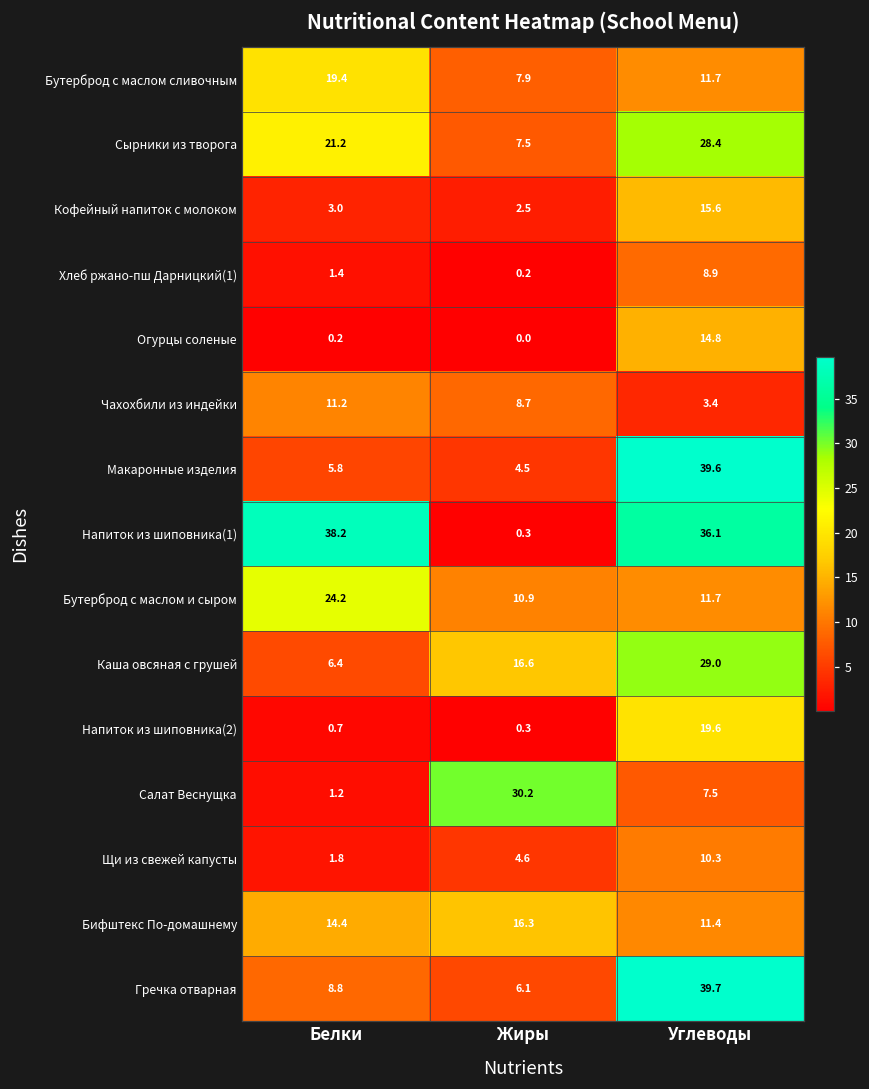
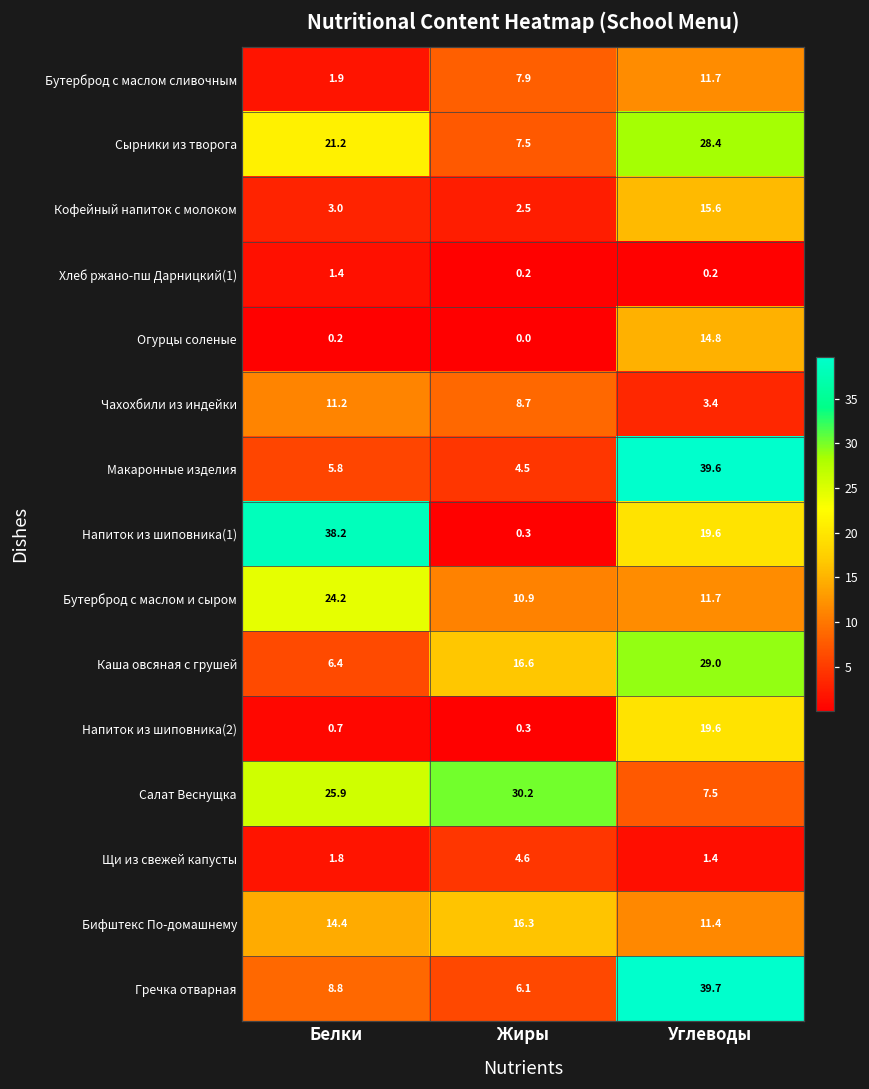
  {
    "Бутерброд с маслом сливочным": {
-     "Белки": 19.4,
+     "Белки": 1.9,
      "Жиры": 7.9,
      "Углеводы": 11.7
    },
    "Сырники из творога": {
      "Белки": 21.2,
      "Жиры": 7.5,
      "Углеводы": 28.4
    },
    "Кофейный напиток с молоком": {
      "Белки": 3.0,
      "Жиры": 2.5,
      "Углеводы": 15.6
    },
    "Хлеб ржано-пш Дарницкий(1)": {
      "Белки": 1.4,
      "Жиры": 0.2,
-     "Углеводы": 8.9
+     "Углеводы": 0.2
    },
    "Огурцы соленые": {
      "Белки": 0.2,
      "Жиры": 0.0,
      "Углеводы": 14.8
    },
    "Чахохбили из индейки": {
      "Белки": 11.2,
      "Жиры": 8.7,
      "Углеводы": 3.4
    },
    "Макаронные изделия": {
      "Белки": 5.8,
      "Жиры": 4.5,
      "Углеводы": 39.6
    },
    "Напиток из шиповника(1)": {
      "Белки": 38.2,
      "Жиры": 0.3,
-     "Углеводы": 36.1
+     "Углеводы": 19.6
    },
    "Бутерброд с маслом и сыром": {
      "Белки": 24.2,
      "Жиры": 10.9,
      "Углеводы": 11.7
    },
    "Каша овсяная с грушей": {
      "Белки": 6.4,
      "Жиры": 16.6,
      "Углеводы": 29.0
    },
    "Напиток из шиповника(2)": {
      "Белки": 0.7,
      "Жиры": 0.3,
      "Углеводы": 19.6
    },
    "Салат Веснущка": {
-     "Белки": 1.2,
+     "Белки": 25.9,
      "Жиры": 30.2,
      "Углеводы": 7.5
    },
    "Щи из свежей капусты": {
      "Белки": 1.8,
      "Жиры": 4.6,
-     "Углеводы": 10.3
+     "Углеводы": 1.4
    },
    "Бифштекс По-домашнему": {
      "Белки": 14.4,
      "Жиры": 16.3,
      "Углеводы": 11.4
    },
    "Гречка отварная": {
      "Белки": 8.8,
      "Жиры": 6.1,
      "Углеводы": 39.7
    }
  }
